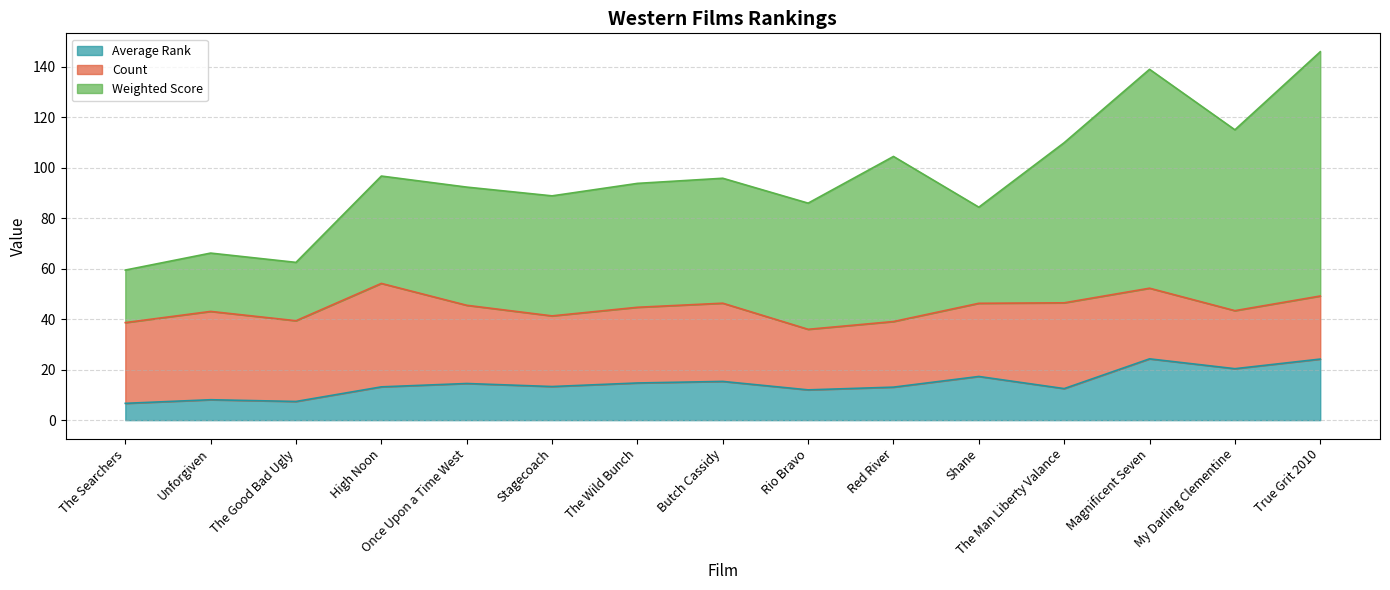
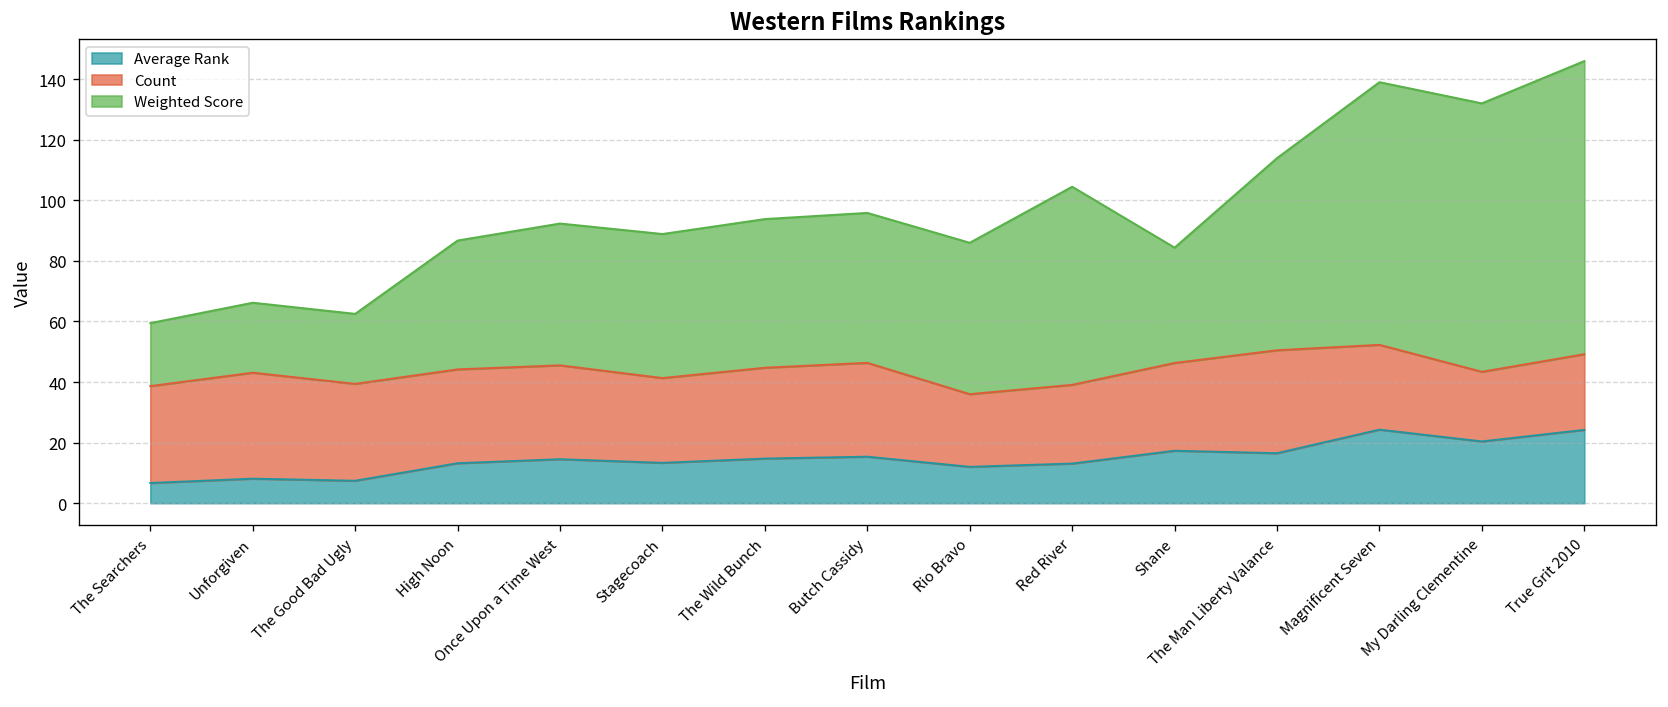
  {
    "Average Rank": {
      "The Searchers": 7,
      "Unforgiven": 8,
      "The Good Bad Ugly": 7,
      "High Noon": 13,
      "Once Upon a Time West": 15,
      "Stagecoach": 13,
      "The Wild Bunch": 15,
      "Butch Cassidy": 15,
      "Rio Bravo": 12,
      "Red River": 13,
      "Shane": 17,
-     "The Man Liberty Valance": 13,
+     "The Man Liberty Valance": 17,
      "Magnificent Seven": 24,
      "My Darling Clementine": 20,
      "True Grit 2010": 24
    },
    "Count": {
      "The Searchers": 32,
      "Unforgiven": 35,
      "The Good Bad Ugly": 32,
-     "High Noon": 41,
+     "High Noon": 31,
      "Once Upon a Time West": 31,
      "Stagecoach": 28,
      "The Wild Bunch": 30,
      "Butch Cassidy": 31,
      "Rio Bravo": 24,
      "Red River": 26,
      "Shane": 29,
      "The Man Liberty Valance": 34,
      "Magnificent Seven": 28,
      "My Darling Clementine": 23,
      "True Grit 2010": 25
    },
    "Weighted Score": {
      "The Searchers": 21,
      "Unforgiven": 23,
      "The Good Bad Ugly": 23,
      "High Noon": 43,
      "Once Upon a Time West": 47,
      "Stagecoach": 48,
      "The Wild Bunch": 49,
      "Butch Cassidy": 50,
      "Rio Bravo": 50,
      "Red River": 65,
      "Shane": 38,
      "The Man Liberty Valance": 63,
      "Magnificent Seven": 87,
-     "My Darling Clementine": 72,
+     "My Darling Clementine": 89,
      "True Grit 2010": 97
    }
  }
